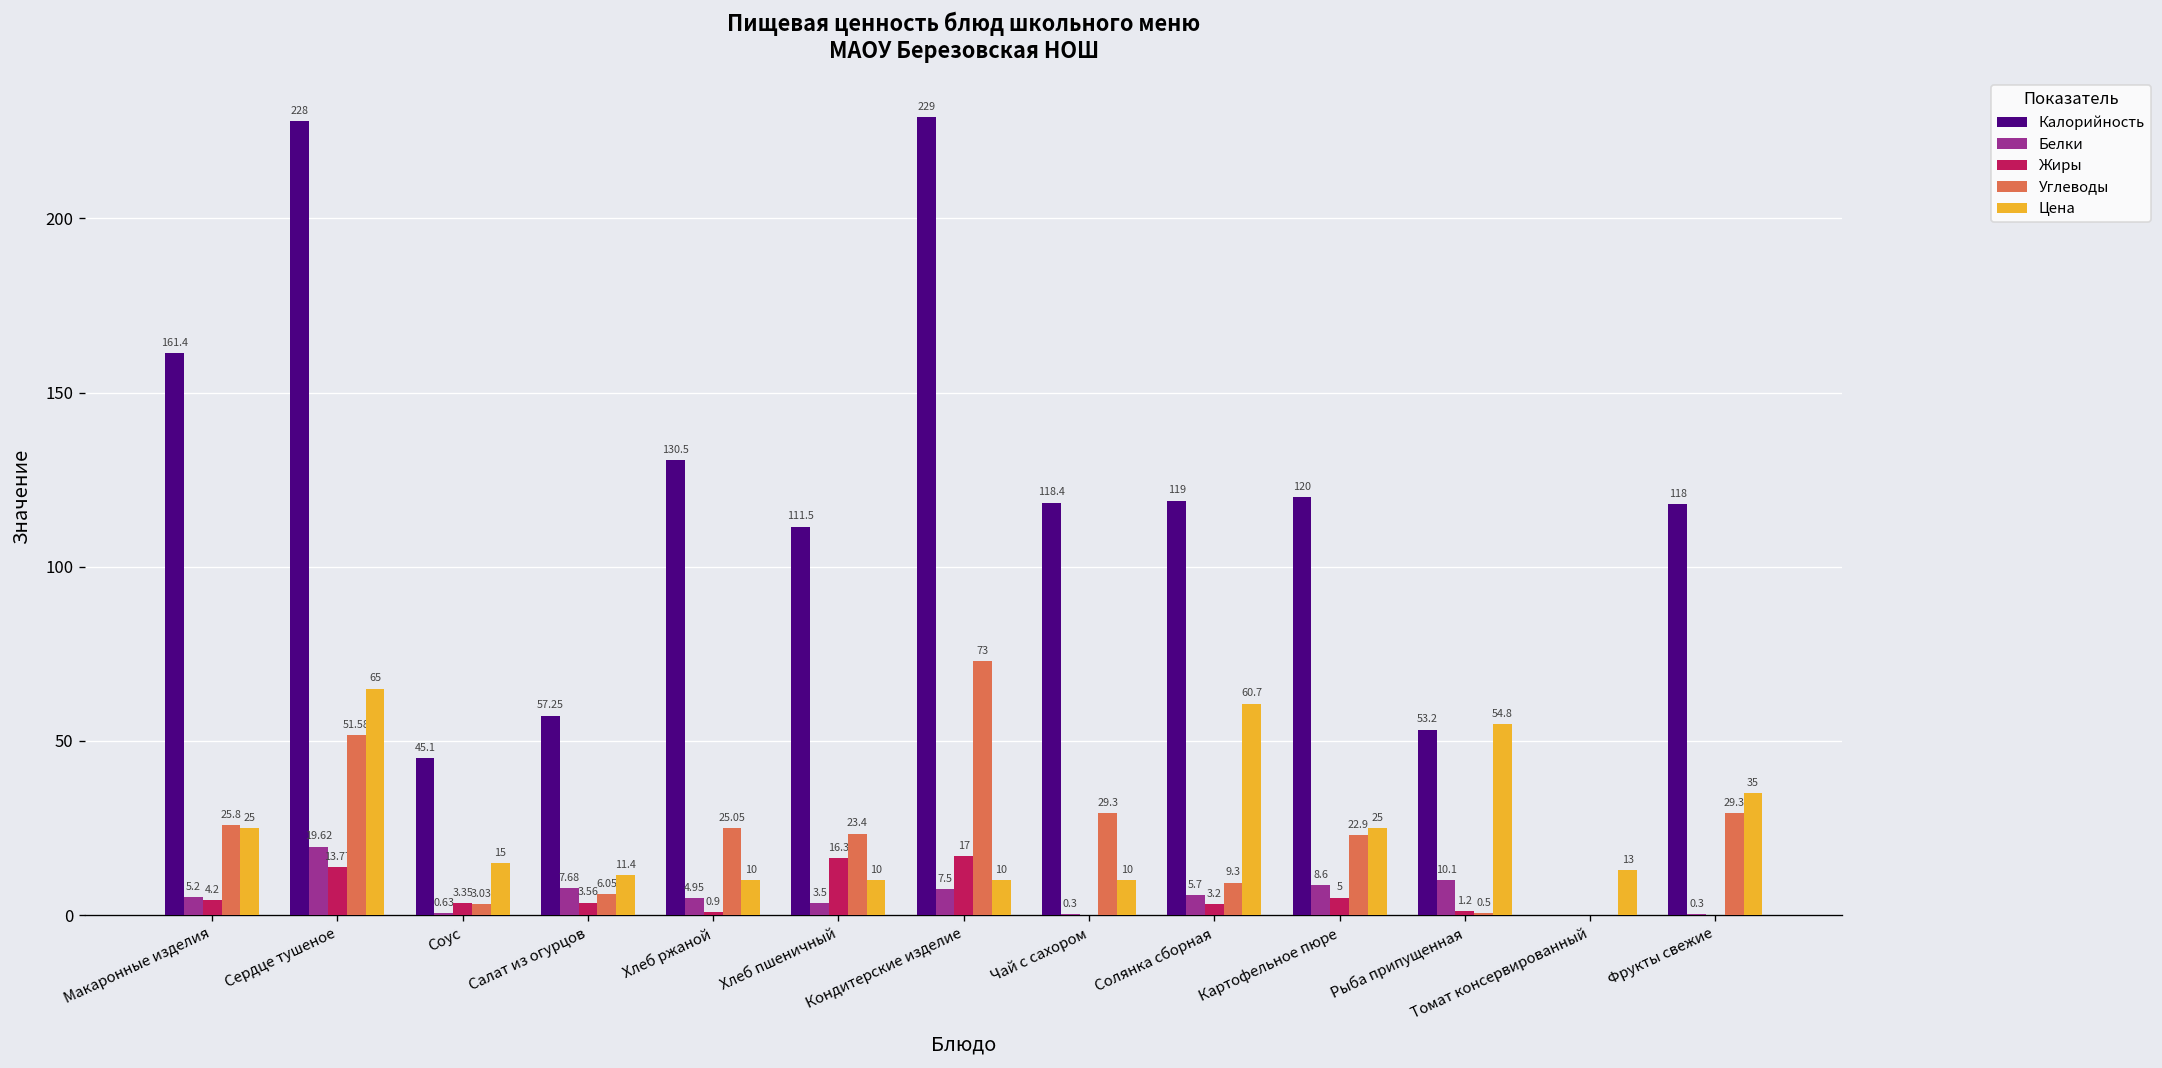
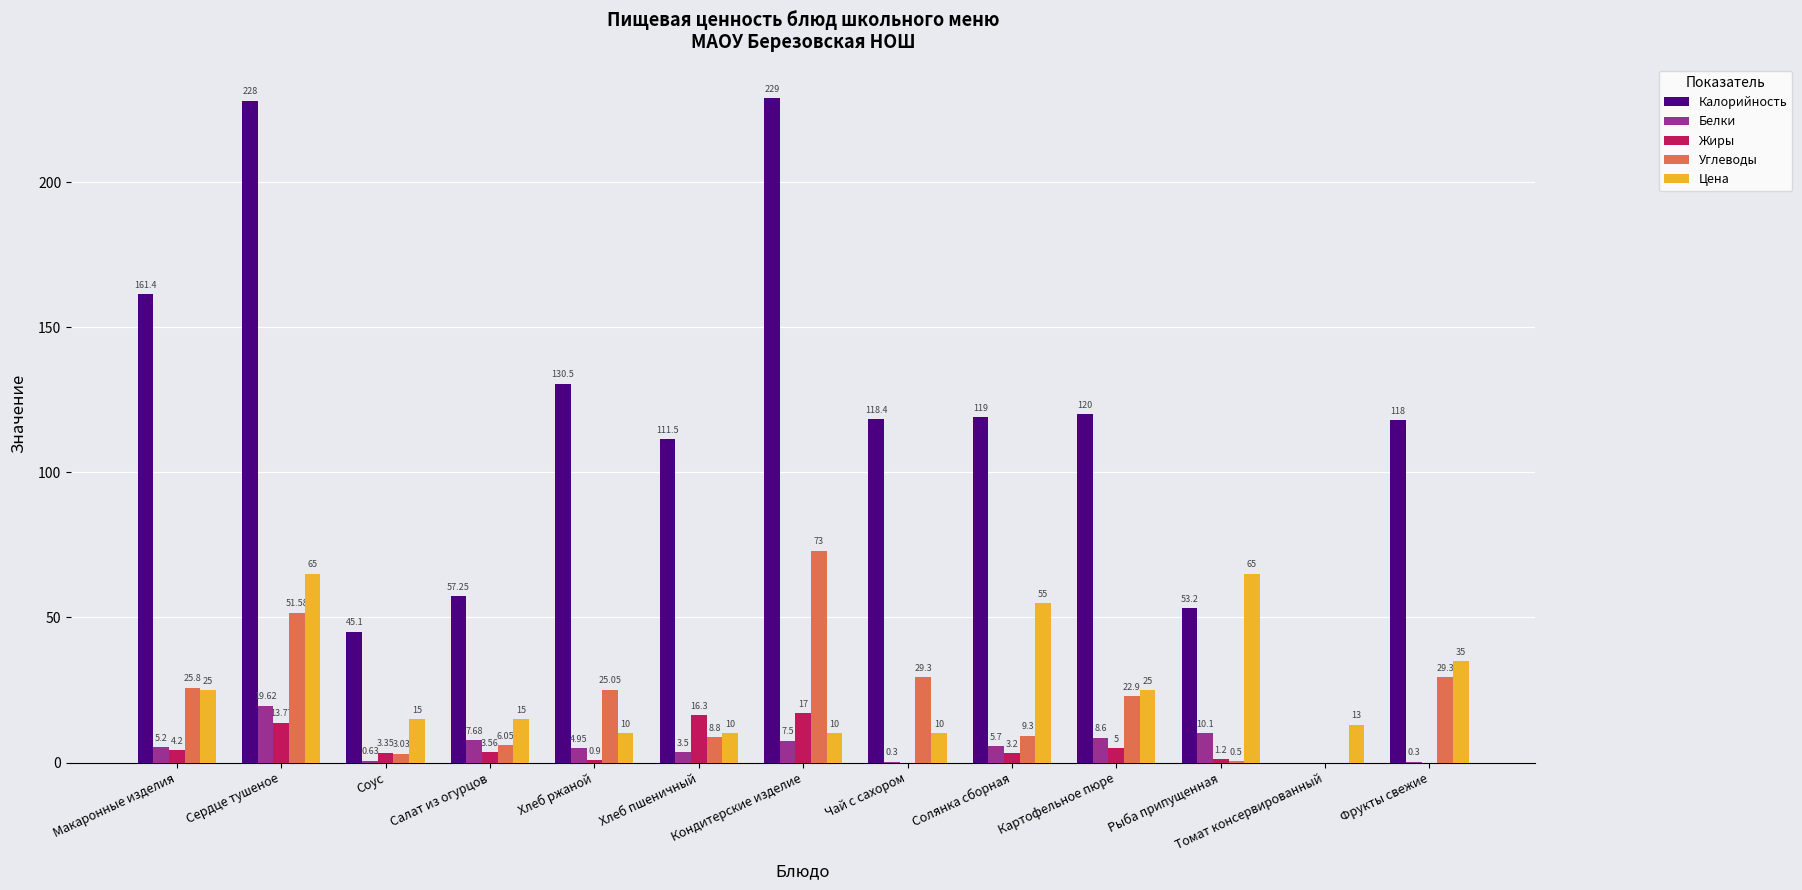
  {
    "Калорийность": {
      "Макаронные изделия": 161.4,
      "Сердце тушеное": 228,
      "Соус": 45.1,
      "Салат из огурцов": 57.25,
      "Хлеб ржаной": 130.5,
      "Хлеб пшеничный": 111.5,
      "Кондитерские изделие": 229,
      "Чай с сахором": 118.4,
      "Солянка сборная": 119,
      "Картофельное пюре": 120,
      "Рыба припущенная": 53.2,
      "Фрукты свежие": 118
    },
    "Белки": {
      "Макаронные изделия": 5.2,
      "Сердце тушеное": 19.62,
      "Соус": 0.63,
      "Салат из огурцов": 7.68,
      "Хлеб ржаной": 4.95,
      "Хлеб пшеничный": 3.5,
      "Кондитерские изделие": 7.5,
      "Чай с сахором": 0.3,
      "Солянка сборная": 5.7,
      "Картофельное пюре": 8.6,
      "Рыба припущенная": 10.1,
      "Фрукты свежие": 0.3
    },
    "Жиры": {
      "Макаронные изделия": 4.2,
      "Сердце тушеное": 13.77,
      "Соус": 3.35,
      "Салат из огурцов": 3.56,
      "Хлеб ржаной": 0.9,
      "Хлеб пшеничный": 16.3,
      "Кондитерские изделие": 17,
      "Солянка сборная": 3.2,
      "Картофельное пюре": 5,
      "Рыба припущенная": 1.2
    },
    "Углеводы": {
      "Макаронные изделия": 25.8,
      "Сердце тушеное": 51.58,
      "Соус": 3.03,
      "Салат из огурцов": 6.05,
      "Хлеб ржаной": 25.05,
-     "Хлеб пшеничный": 23.4,
+     "Хлеб пшеничный": 8.8,
      "Кондитерские изделие": 73,
      "Чай с сахором": 29.3,
      "Солянка сборная": 9.3,
      "Картофельное пюре": 22.9,
      "Рыба припущенная": 0.5,
      "Фрукты свежие": 29.3
    },
    "Цена": {
      "Макаронные изделия": 25,
      "Сердце тушеное": 65,
      "Соус": 15,
-     "Салат из огурцов": 11.4,
+     "Салат из огурцов": 15,
      "Хлеб ржаной": 10,
      "Хлеб пшеничный": 10,
      "Кондитерские изделие": 10,
      "Чай с сахором": 10,
-     "Солянка сборная": 60.7,
+     "Солянка сборная": 55,
      "Картофельное пюре": 25,
-     "Рыба припущенная": 54.8,
+     "Рыба припущенная": 65,
      "Томат консервированный": 13,
      "Фрукты свежие": 35
    }
  }
